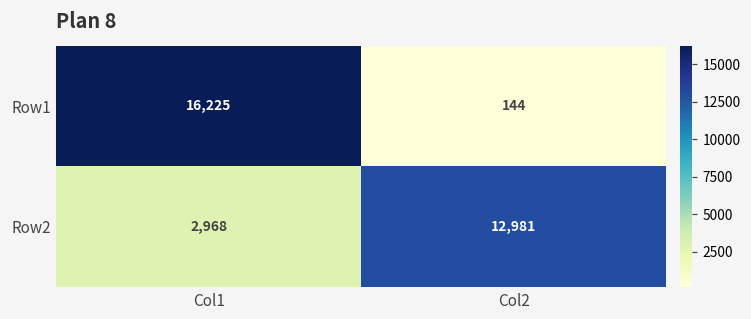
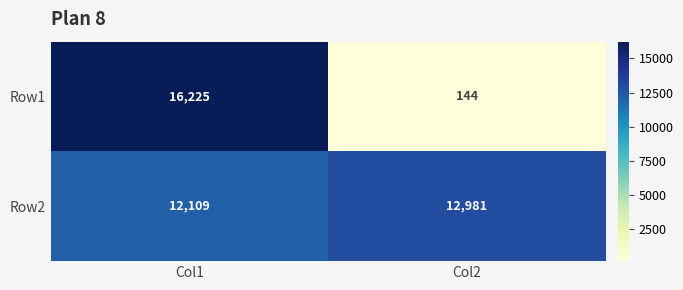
  {
    "Row1": {
      "Col1": "16,225",
      "Col2": "144"
    },
    "Row2": {
-     "Col1": "2,968",
+     "Col1": "12,109",
      "Col2": "12,981"
    }
  }
